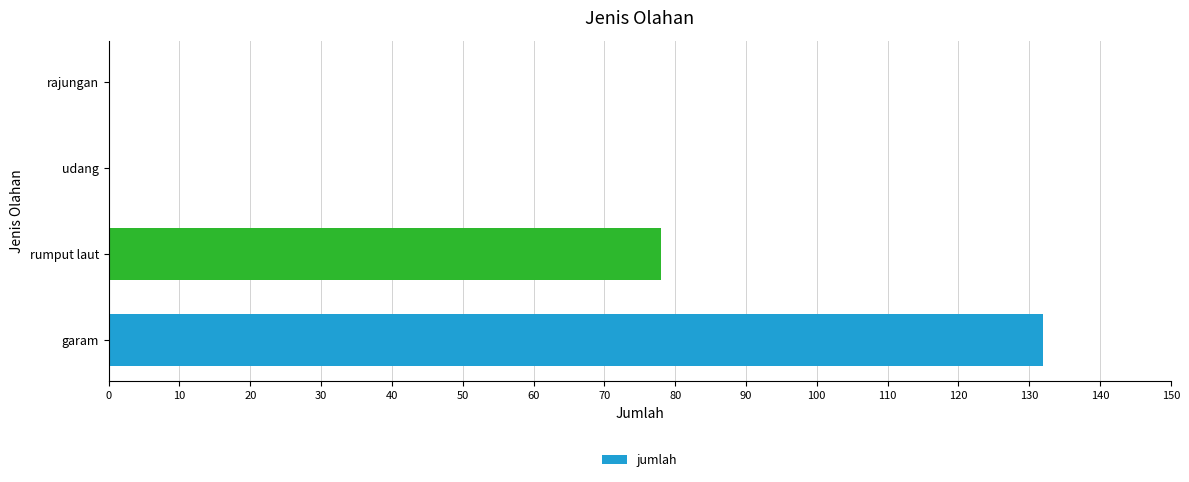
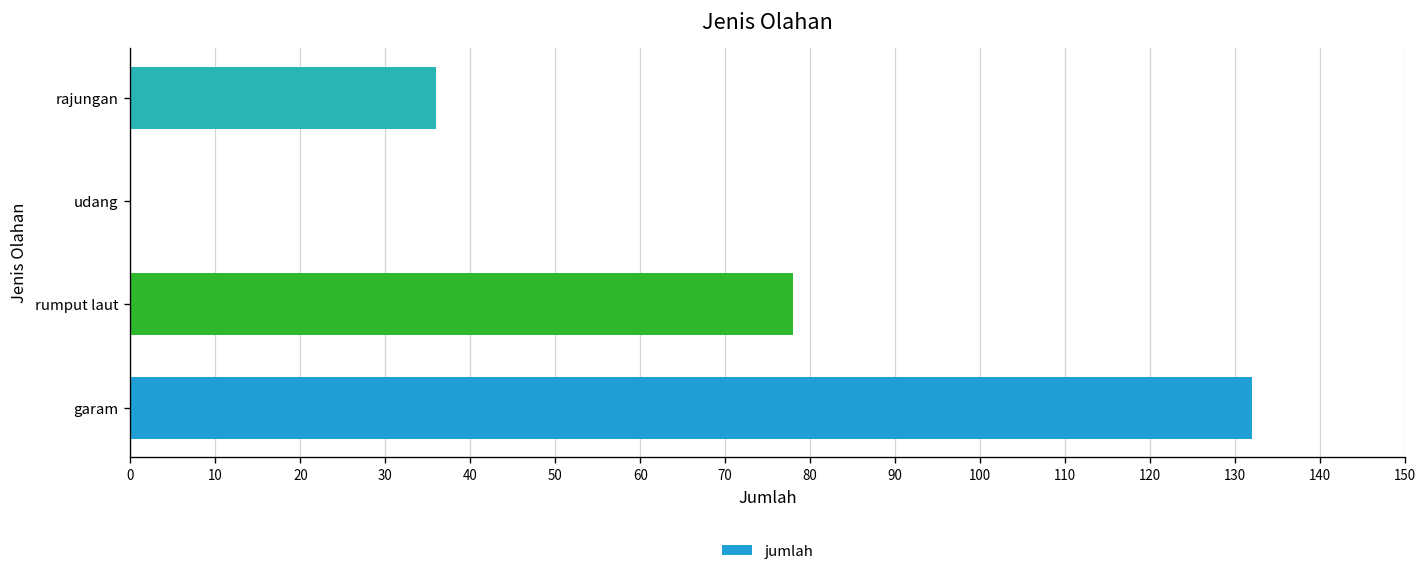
  {
-   "rajungan": 0,
+   "rajungan": 36,
    "udang": 0,
    "rumput laut": 78,
    "garam": 132
  }
